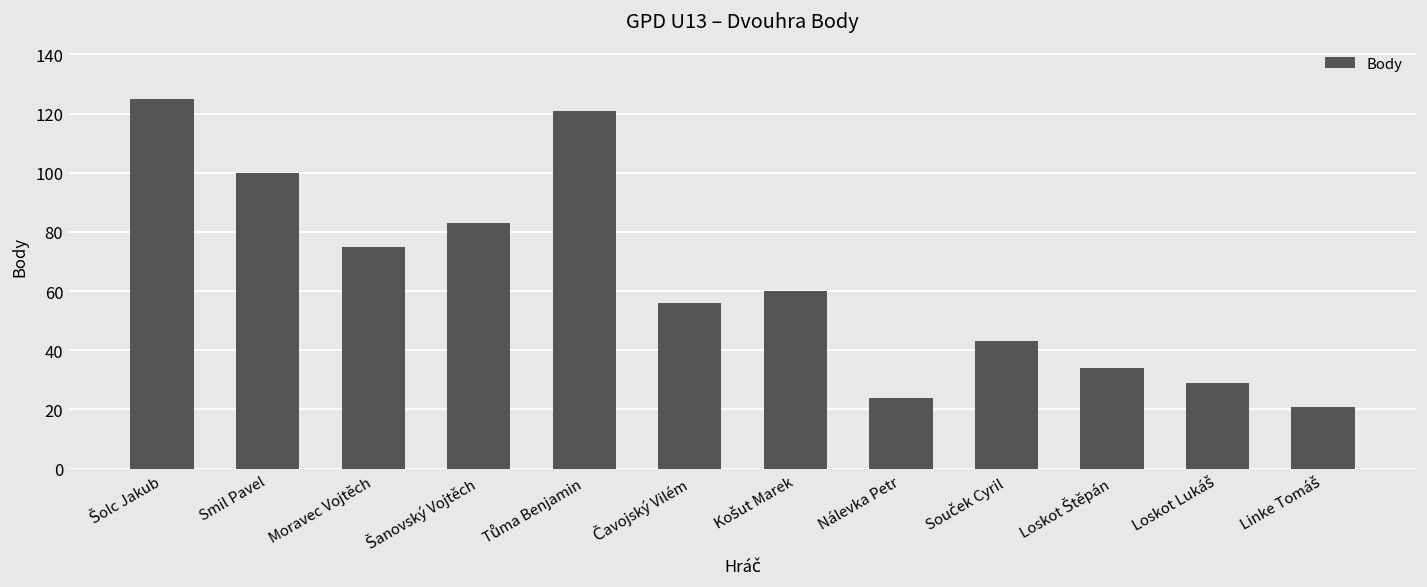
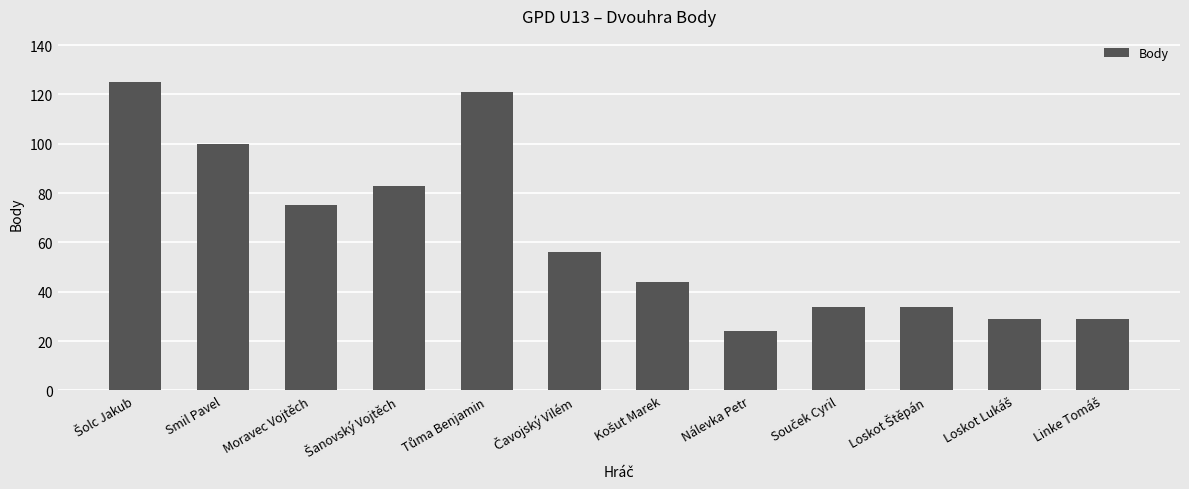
  {
    "Šolc Jakub": 125,
    "Smil Pavel": 100,
    "Moravec Vojtěch": 75,
    "Šanovský Vojtěch": 83,
    "Tůma Benjamin": 121,
    "Čavojský Vilém": 56,
-   "Košut Marek": 60,
+   "Košut Marek": 44,
    "Nálevka Petr": 24,
-   "Souček Cyril": 43,
+   "Souček Cyril": 34,
    "Loskot Štěpán": 34,
    "Loskot Lukáš": 29,
-   "Linke Tomáš": 21
+   "Linke Tomáš": 29
  }
